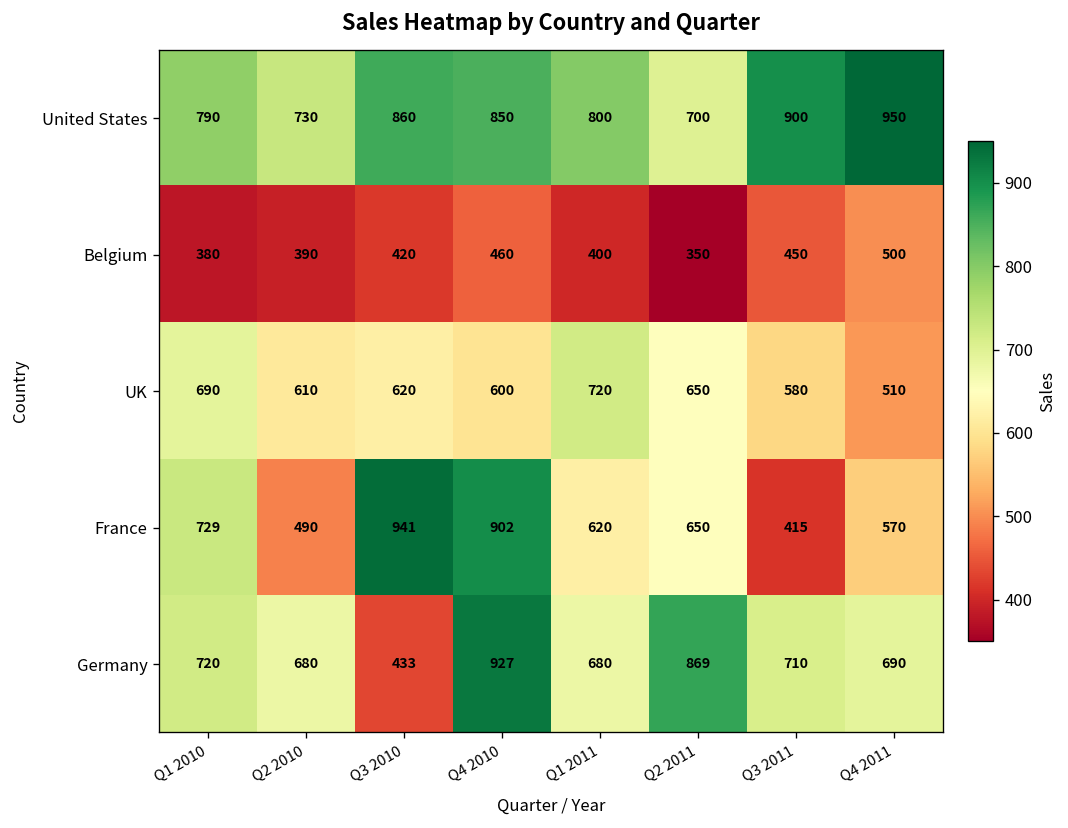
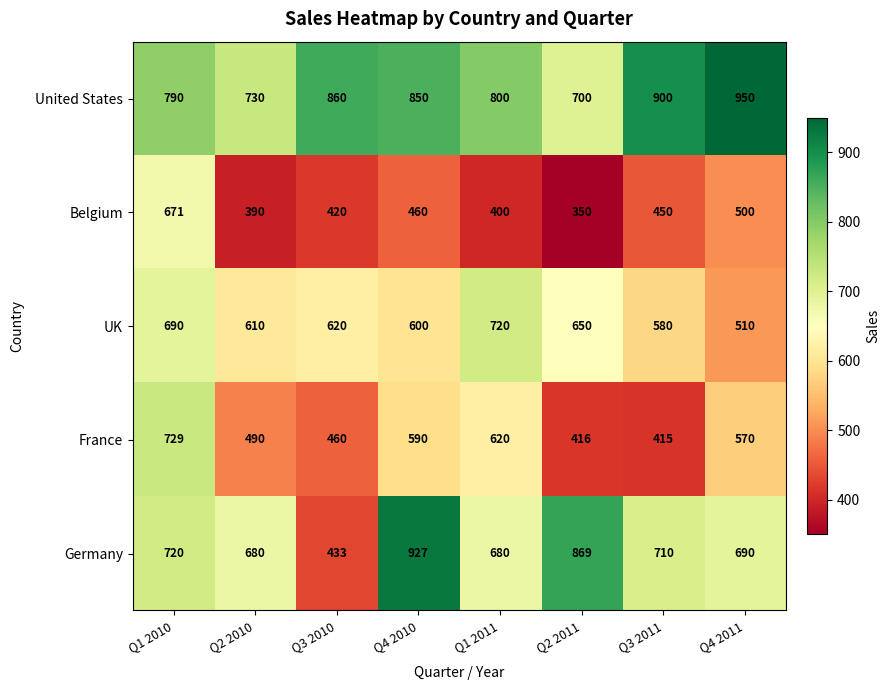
  {
    "United States": {
      "Q1 2010": 790,
      "Q2 2010": 730,
      "Q3 2010": 860,
      "Q4 2010": 850,
      "Q1 2011": 800,
      "Q2 2011": 700,
      "Q3 2011": 900,
      "Q4 2011": 950
    },
    "Belgium": {
-     "Q1 2010": 380,
+     "Q1 2010": 671,
      "Q2 2010": 390,
      "Q3 2010": 420,
      "Q4 2010": 460,
      "Q1 2011": 400,
      "Q2 2011": 350,
      "Q3 2011": 450,
      "Q4 2011": 500
    },
    "UK": {
      "Q1 2010": 690,
      "Q2 2010": 610,
      "Q3 2010": 620,
      "Q4 2010": 600,
      "Q1 2011": 720,
      "Q2 2011": 650,
      "Q3 2011": 580,
      "Q4 2011": 510
    },
    "France": {
      "Q1 2010": 729,
      "Q2 2010": 490,
-     "Q3 2010": 941,
-     "Q4 2010": 902,
+     "Q3 2010": 460,
+     "Q4 2010": 590,
      "Q1 2011": 620,
-     "Q2 2011": 650,
+     "Q2 2011": 416,
      "Q3 2011": 415,
      "Q4 2011": 570
    },
    "Germany": {
      "Q1 2010": 720,
      "Q2 2010": 680,
      "Q3 2010": 433,
      "Q4 2010": 927,
      "Q1 2011": 680,
      "Q2 2011": 869,
      "Q3 2011": 710,
      "Q4 2011": 690
    }
  }
